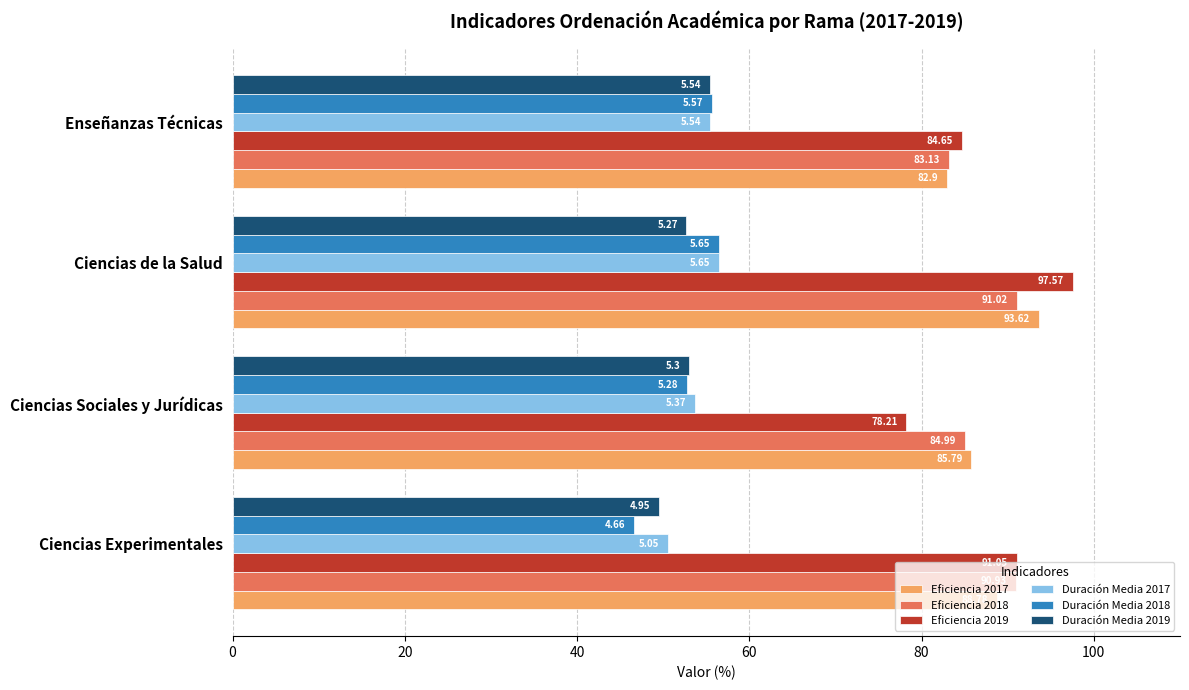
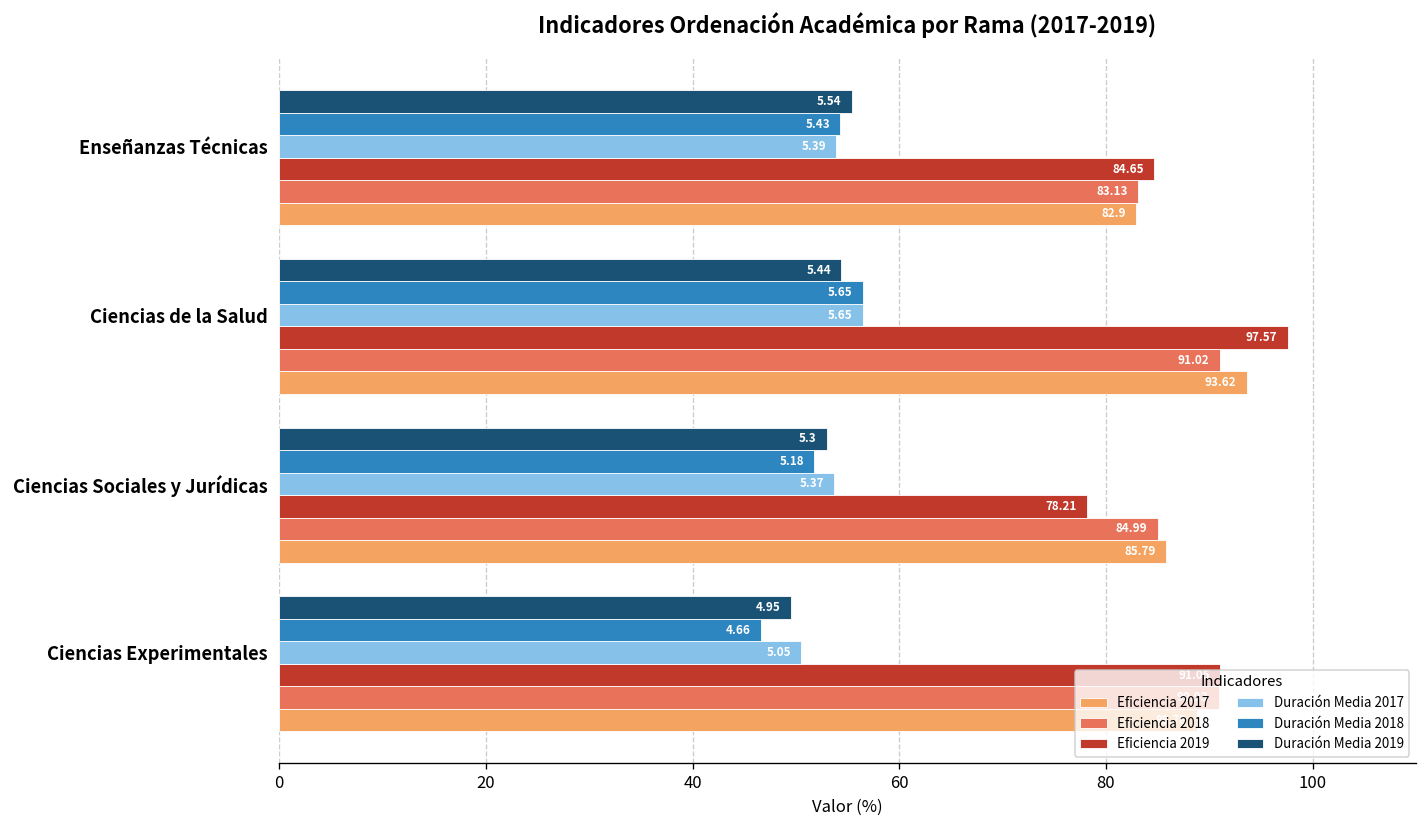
  {
    "Eficiencia 2019": {
      "Enseñanzas Técnicas": 84.65,
      "Ciencias de la Salud": 97.57,
      "Ciencias Sociales y Jurídicas": 78.21
    },
    "Duración Media 2017": {
-     "Enseñanzas Técnicas": 5.54
+     "Enseñanzas Técnicas": 5.39
    },
    "Duración Media 2018": {
-     "Enseñanzas Técnicas": 5.57,
-     "Ciencias Sociales y Jurídicas": 5.28
+     "Enseñanzas Técnicas": 5.43,
+     "Ciencias Sociales y Jurídicas": 5.18
    },
    "Duración Media 2019": {
-     "Ciencias de la Salud": 5.27
+     "Ciencias de la Salud": 5.44
    }
  }
